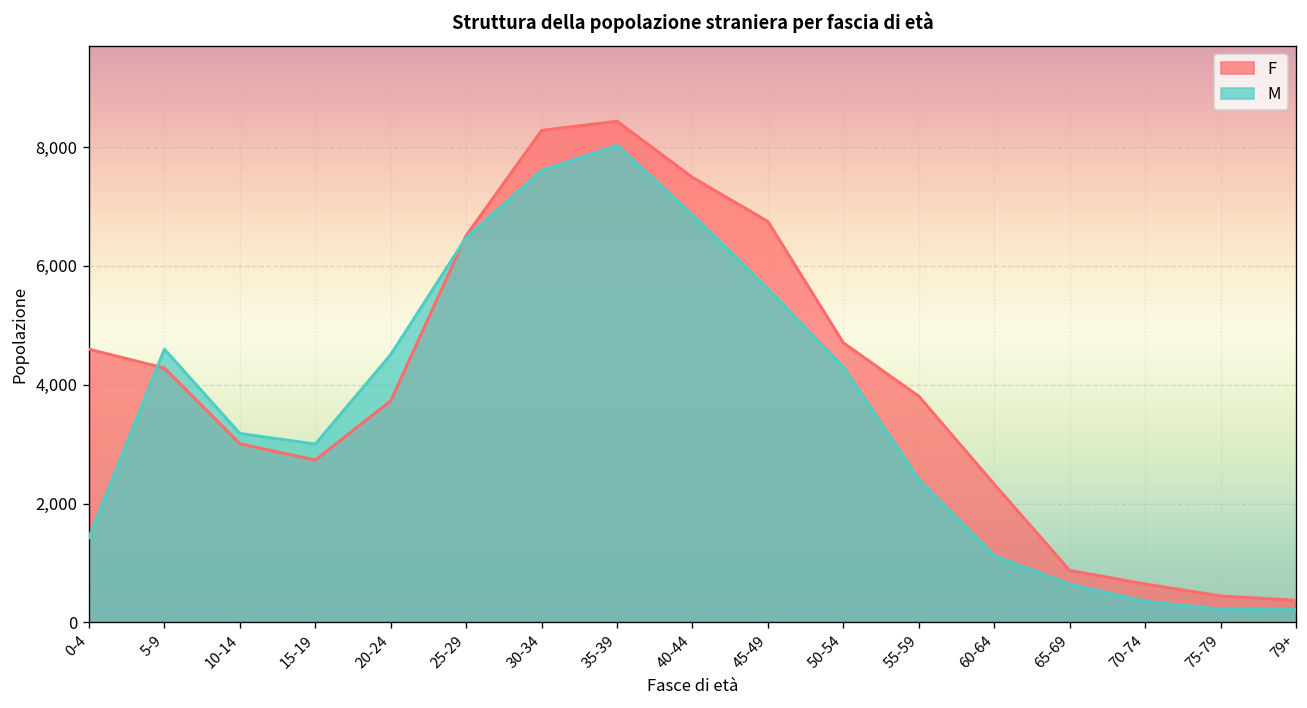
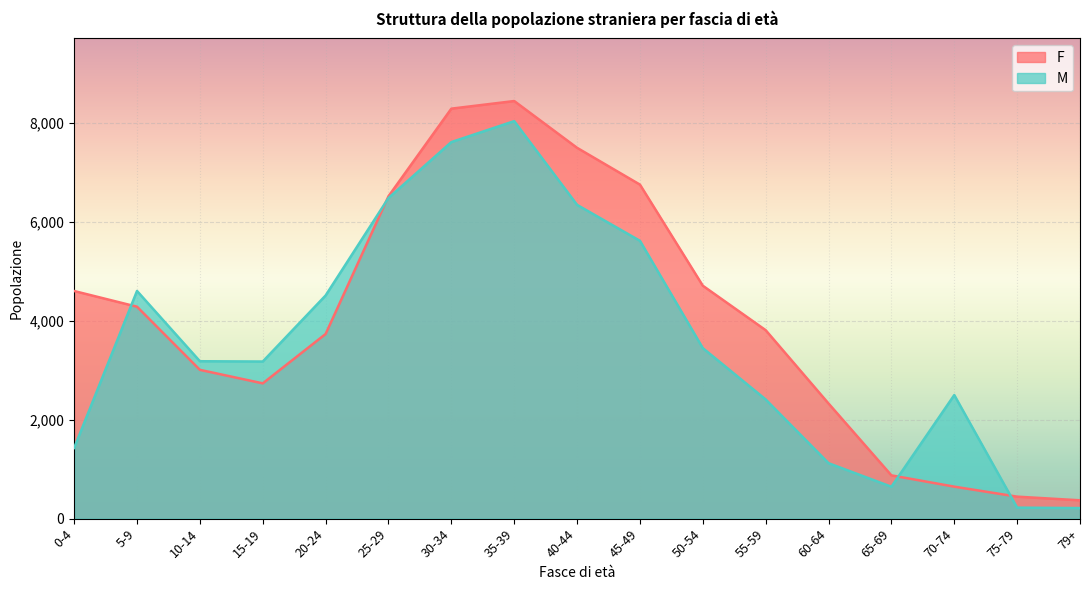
  {
    "F": {
      "0-4": "4,600",
      "5-9": "4,300",
      "10-14": "3,000",
      "15-19": "2,700",
      "20-24": "3,700",
      "30-34": "8,300",
      "35-39": "8,400",
      "40-44": "7,500",
      "45-49": "6,700",
      "50-54": "4,700",
      "55-59": "3,800",
      "60-64": "2,300",
      "65-69": "900",
      "70-74": "600",
      "75-79": "400",
      "79+": "400"
    },
    "M": {
      "0-4": "1,400",
      "5-9": "4,600",
      "10-14": "3,200",
-     "15-19": "3,000",
+     "15-19": "3,200",
      "20-24": "4,500",
      "30-34": "7,600",
      "35-39": "8,000",
-     "40-44": "6,900",
+     "40-44": "6,300",
      "45-49": "5,600",
-     "50-54": "4,300",
+     "50-54": "3,400",
      "55-59": "2,400",
      "60-64": "1,100",
      "65-69": "600",
-     "70-74": "400",
+     "70-74": "2,500",
      "75-79": "200",
      "79+": "200"
    }
  }
